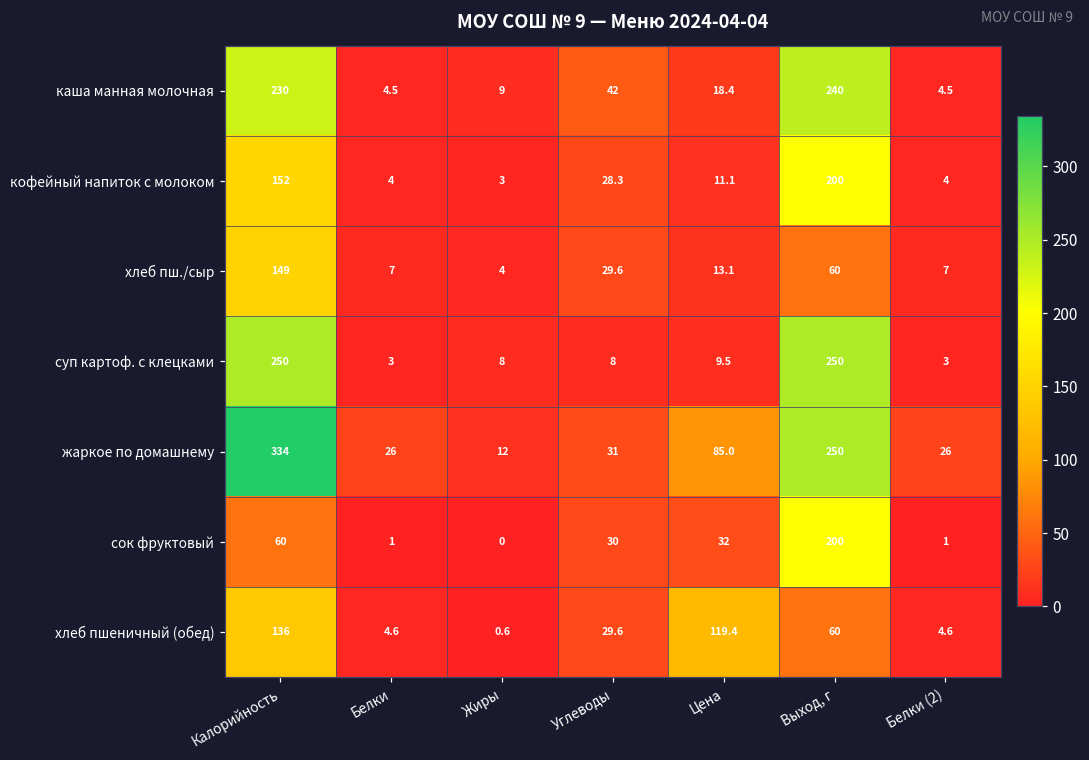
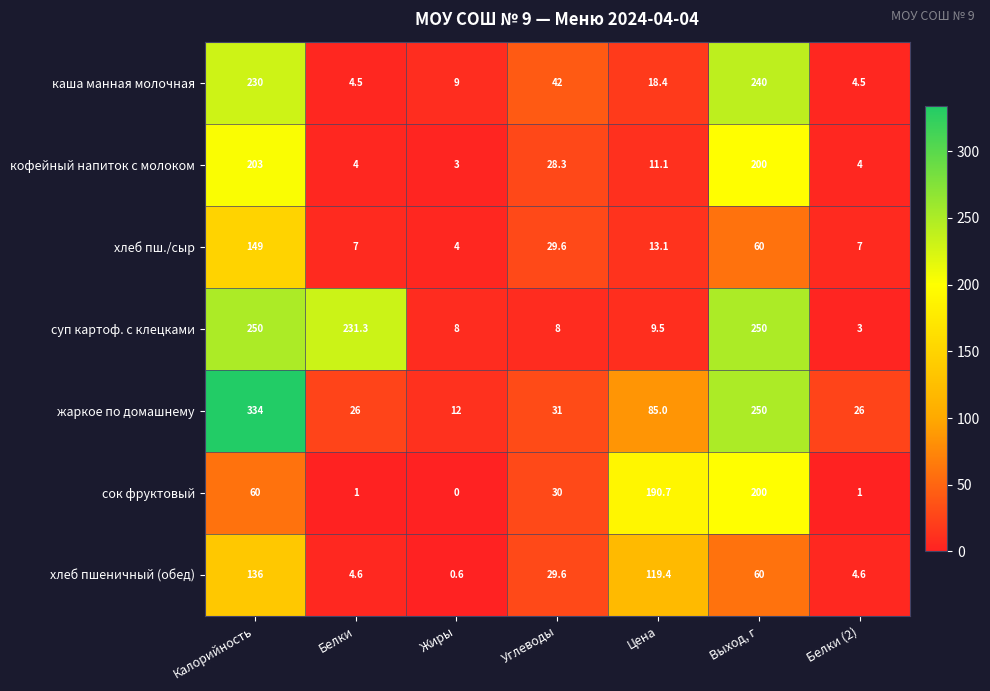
  {
    "каша манная молочная": {
      "Калорийность": 230,
      "Белки": 4.5,
      "Жиры": 9,
      "Углеводы": 42,
      "Цена": 18.4,
      "Выход, г": 240,
      "Белки (2)": 4.5
    },
    "кофейный напиток с молоком": {
-     "Калорийность": 152,
+     "Калорийность": 203,
      "Белки": 4,
      "Жиры": 3,
      "Углеводы": 28.3,
      "Цена": 11.1,
      "Выход, г": 200,
      "Белки (2)": 4
    },
    "хлеб пш./сыр": {
      "Калорийность": 149,
      "Белки": 7,
      "Жиры": 4,
      "Углеводы": 29.6,
      "Цена": 13.1,
      "Выход, г": 60,
      "Белки (2)": 7
    },
    "суп картоф. с клецками": {
      "Калорийность": 250,
-     "Белки": 3,
+     "Белки": 231.3,
      "Жиры": 8,
      "Углеводы": 8,
      "Цена": 9.5,
      "Выход, г": 250,
      "Белки (2)": 3
    },
    "жаркое по домашнему": {
      "Калорийность": 334,
      "Белки": 26,
      "Жиры": 12,
      "Углеводы": 31,
      "Цена": 85.0,
      "Выход, г": 250,
      "Белки (2)": 26
    },
    "сок фруктовый": {
      "Калорийность": 60,
      "Белки": 1,
      "Жиры": 0,
      "Углеводы": 30,
-     "Цена": 32,
+     "Цена": 190.7,
      "Выход, г": 200,
      "Белки (2)": 1
    },
    "хлеб пшеничный (обед)": {
      "Калорийность": 136,
      "Белки": 4.6,
      "Жиры": 0.6,
      "Углеводы": 29.6,
      "Цена": 119.4,
      "Выход, г": 60,
      "Белки (2)": 4.6
    }
  }
